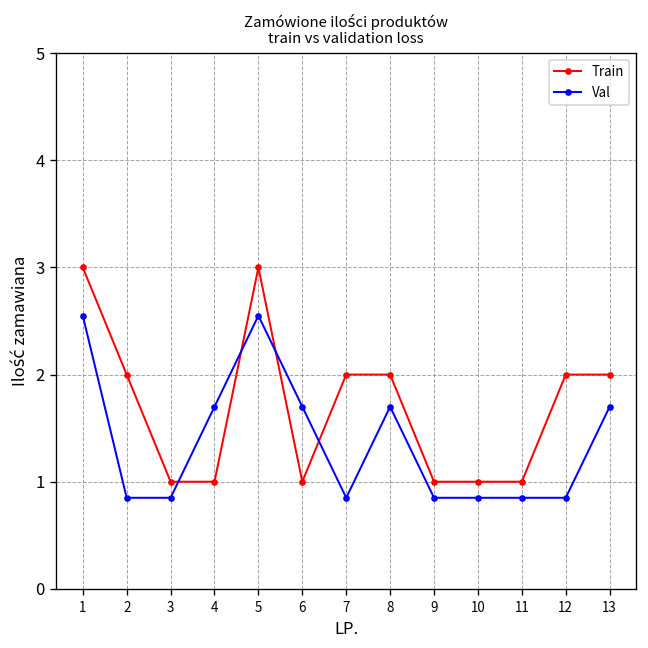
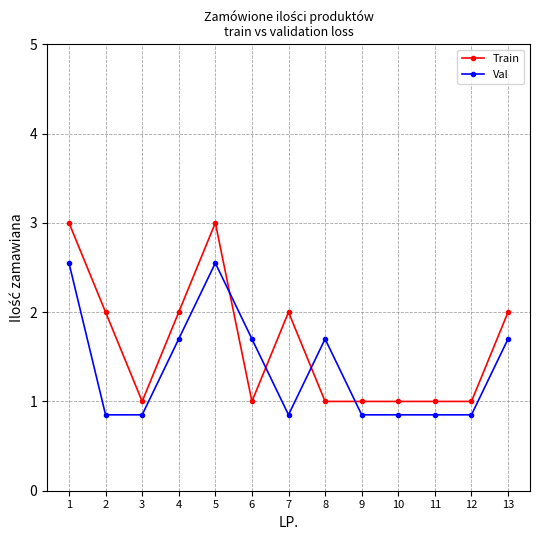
  {
    "Train": {
      "1": 3,
      "2": 2,
      "3": 1,
-     "4": 1,
+     "4": 2,
      "5": 3,
      "6": 1,
      "7": 2,
-     "8": 2,
+     "8": 1,
      "9": 1,
      "10": 1,
      "11": 1,
-     "12": 2,
+     "12": 1,
      "13": 2
    },
    "Val": {
      "1": 2.6,
      "2": 0.9,
      "3": 0.9,
      "4": 1.7,
      "5": 2.6,
      "6": 1.7,
      "7": 0.9,
      "8": 1.7,
      "9": 0.9,
      "10": 0.9,
      "11": 0.9,
      "12": 0.9,
      "13": 1.7
    }
  }
